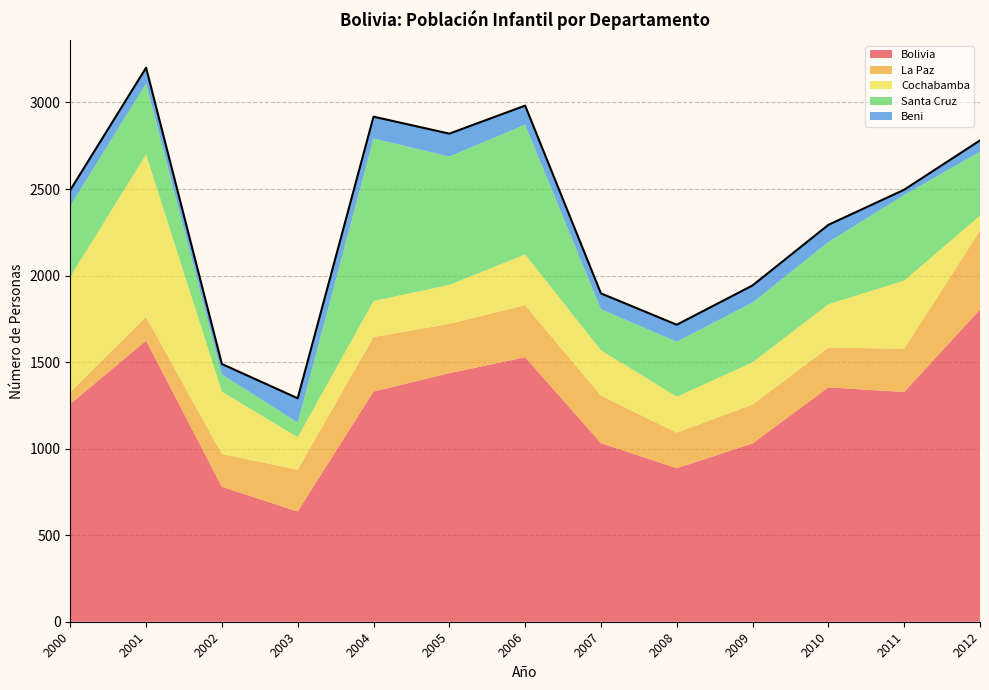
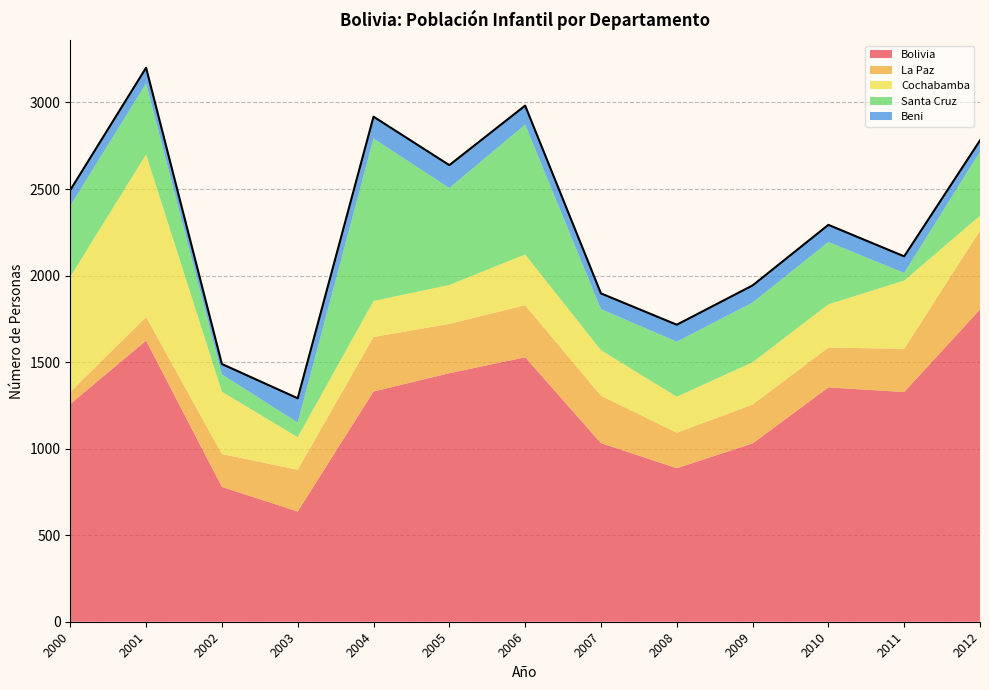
  {
    "Bolivia": {
      "2000": 1260,
      "2001": 1620,
      "2002": 780,
      "2003": 640,
      "2004": 1330,
      "2005": 1440,
      "2006": 1530,
      "2007": 1030,
      "2008": 890,
      "2009": 1030,
      "2010": 1350,
      "2011": 1330,
      "2012": 1800
    },
    "Santa Cruz": {
      "2000": 410,
      "2001": 410,
      "2002": 100,
      "2003": 90,
      "2004": 940,
-     "2005": 740,
+     "2005": 560,
      "2006": 750,
      "2007": 240,
      "2008": 320,
      "2009": 350,
      "2010": 360,
-     "2011": 490,
+     "2011": 40,
      "2012": 370
    },
    "Beni": {
      "2000": 90,
      "2001": 90,
      "2002": 60,
      "2003": 140,
      "2004": 130,
      "2005": 130,
      "2006": 110,
      "2007": 90,
      "2008": 100,
      "2009": 100,
      "2010": 100,
-     "2011": 30,
+     "2011": 100,
      "2012": 70
    }
  }
